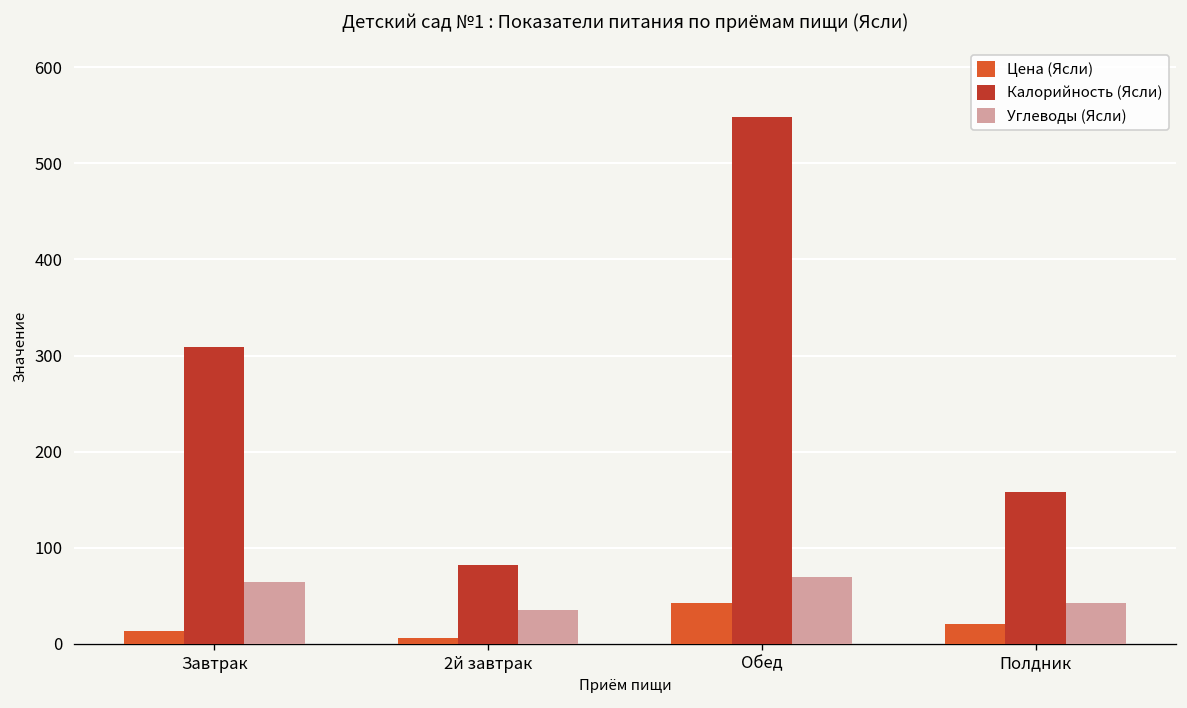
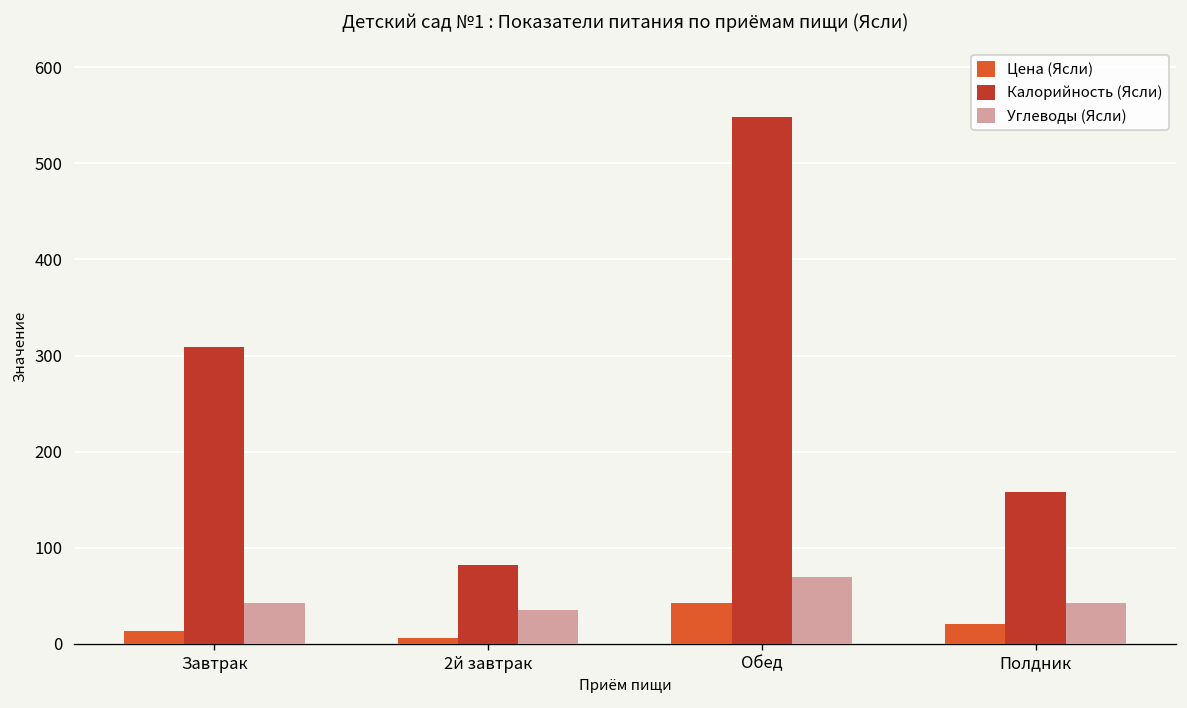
  {
    "Углеводы (Ясли)": {
-     "Завтрак": 60,
+     "Завтрак": 40,
      "2й завтрак": 40,
      "Обед": 70,
      "Полдник": 40
    }
  }
